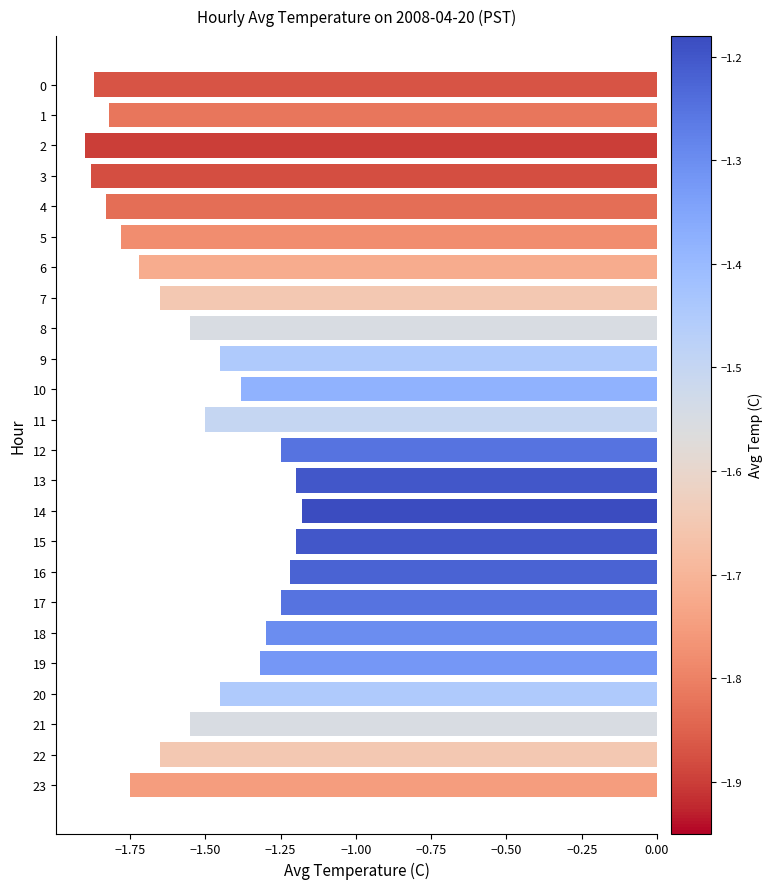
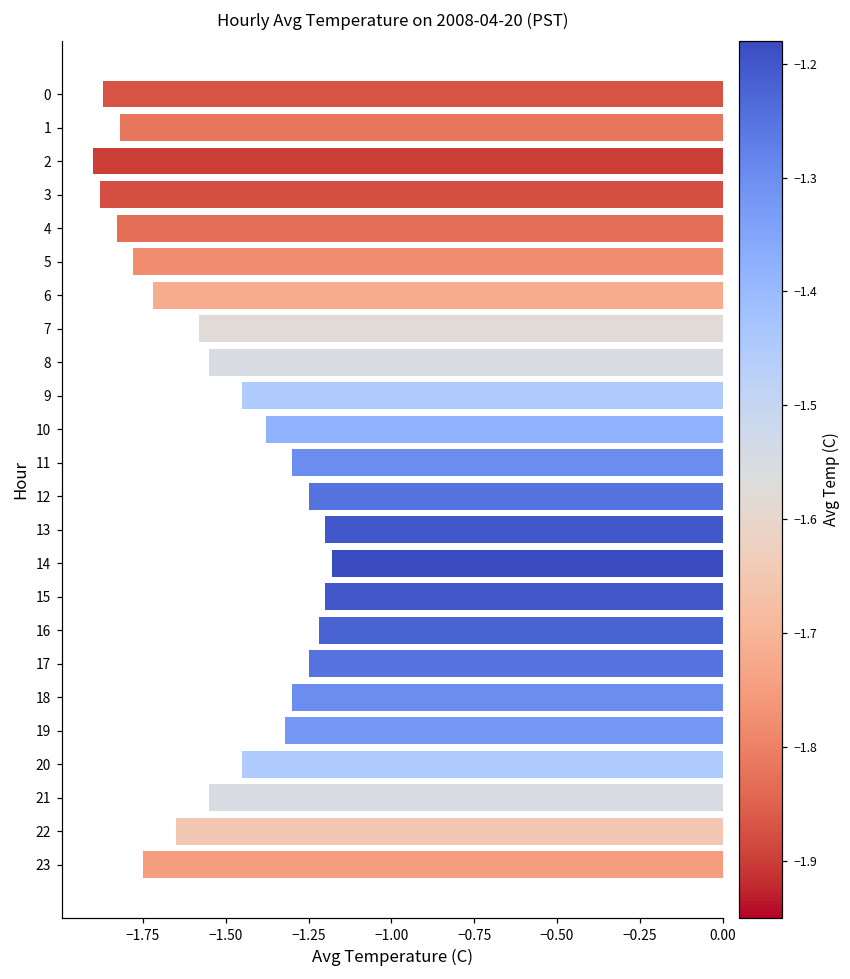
  {
    "0": -1.87,
    "1": -1.82,
    "2": -1.90,
    "3": -1.88,
    "4": -1.83,
    "5": -1.78,
    "6": -1.72,
-   "7": -1.65,
+   "7": -1.58,
    "8": -1.55,
    "9": -1.45,
    "10": -1.38,
-   "11": -1.5,
+   "11": -1.3,
    "12": -1.25,
    "13": -1.20,
    "14": -1.18,
    "15": -1.20,
    "16": -1.22,
    "17": -1.25,
    "18": -1.30,
    "19": -1.32,
    "20": -1.45,
    "21": -1.55,
    "22": -1.65,
    "23": -1.75
  }
